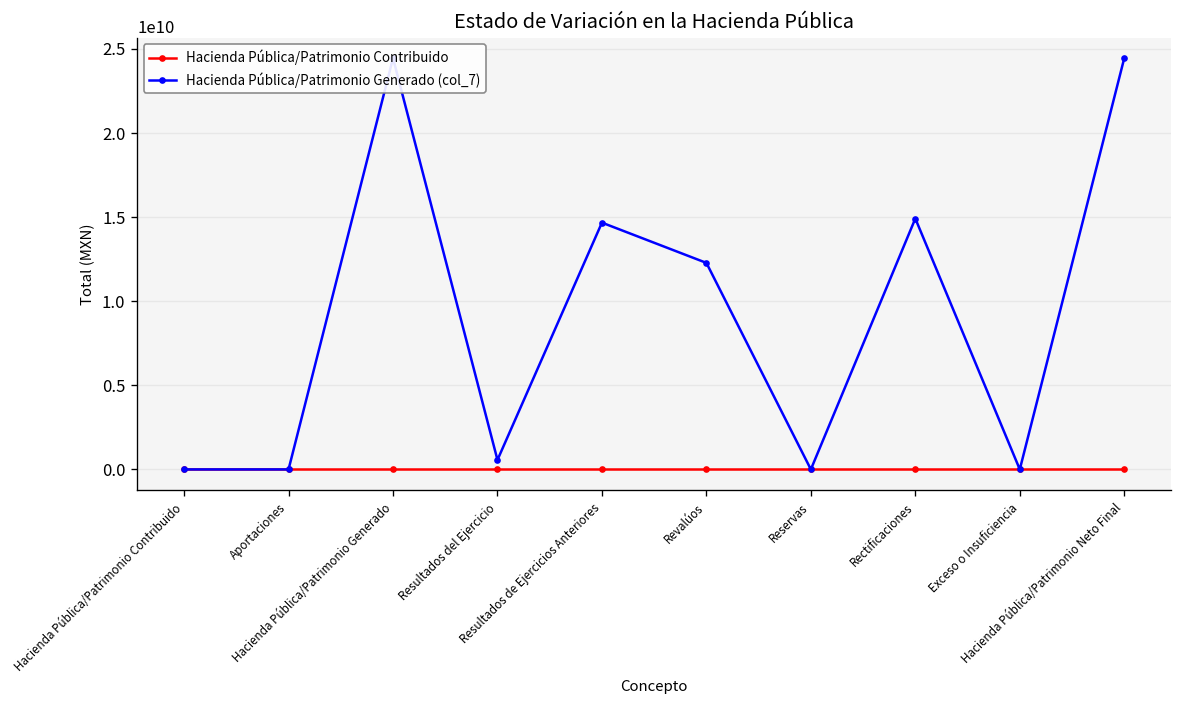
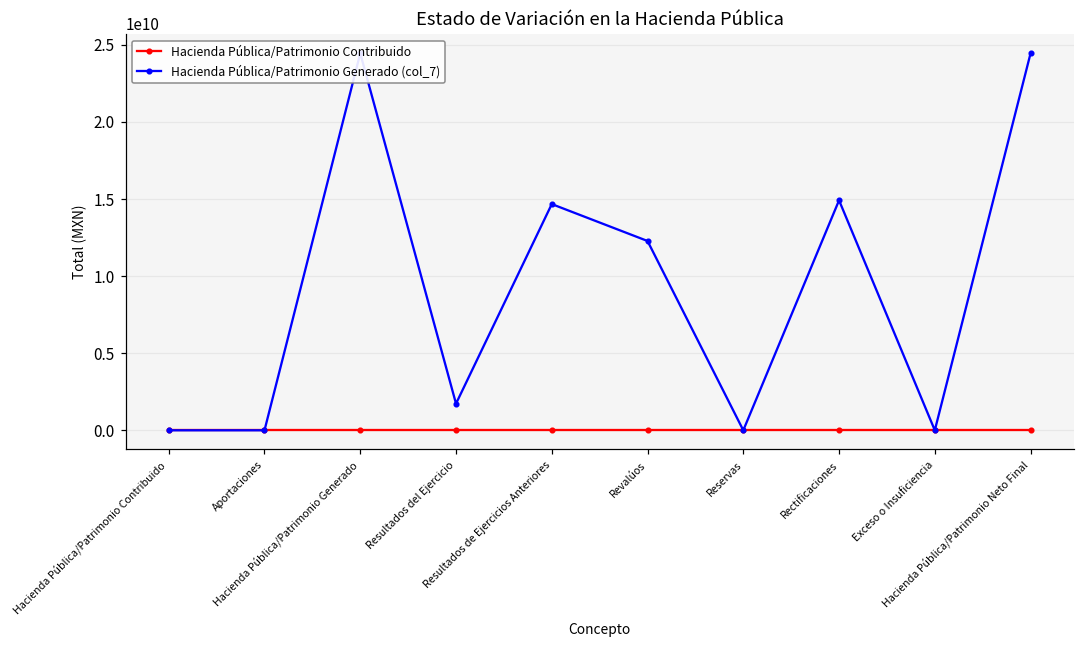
  {
    "Hacienda Pública/Patrimonio Contribuido": {
      "Hacienda Pública/Patrimonio Generado": 0,
      "Resultados del Ejercicio": 0,
      "Resultados de Ejercicios Anteriores": 0,
      "Revalúos": 0,
      "Rectificaciones": 0,
      "Hacienda Pública/Patrimonio Neto Final": 0
    },
    "Hacienda Pública/Patrimonio Generado (col_7)": {
-     "Resultados del Ejercicio": 600000000,
+     "Resultados del Ejercicio": 1700000000,
      "Resultados de Ejercicios Anteriores": 14700000000,
      "Revalúos": 12300000000,
      "Rectificaciones": 14900000000,
      "Hacienda Pública/Patrimonio Neto Final": 24500000000
    }
  }
